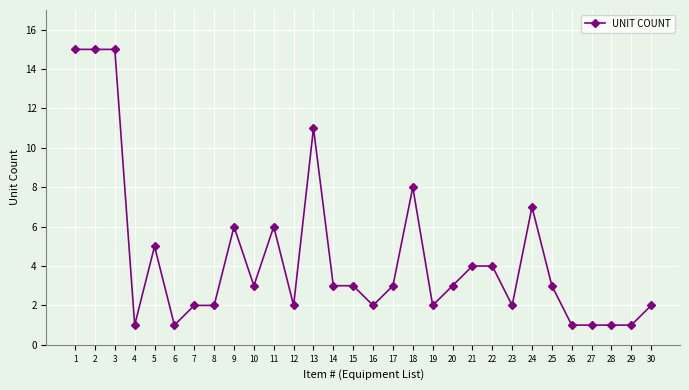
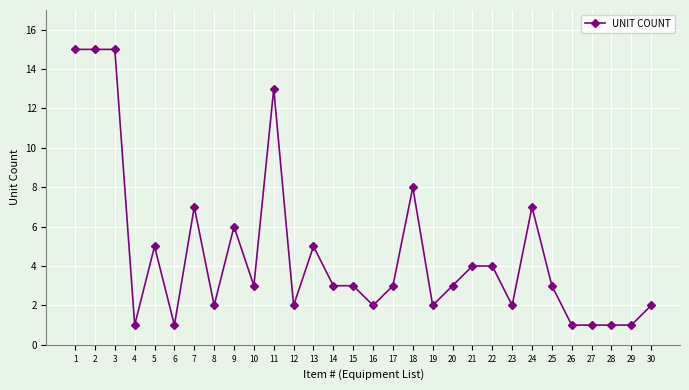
  {
    "1": 15,
    "2": 15,
    "3": 15,
    "4": 1,
    "5": 5,
    "6": 1,
-   "7": 2,
+   "7": 7,
    "8": 2,
    "9": 6,
    "10": 3,
-   "11": 6,
+   "11": 13,
    "12": 2,
-   "13": 11,
+   "13": 5,
    "14": 3,
    "15": 3,
    "16": 2,
    "17": 3,
    "18": 8,
    "19": 2,
    "20": 3,
    "21": 4,
    "22": 4,
    "23": 2,
    "24": 7,
    "25": 3,
    "26": 1,
    "27": 1,
    "28": 1,
    "29": 1,
    "30": 2
  }
